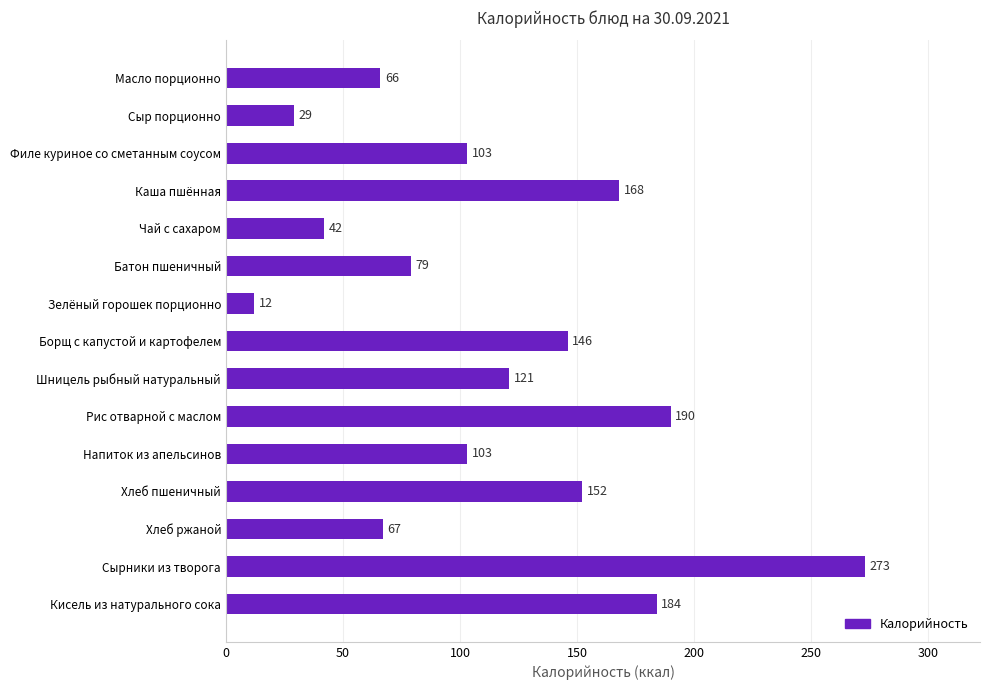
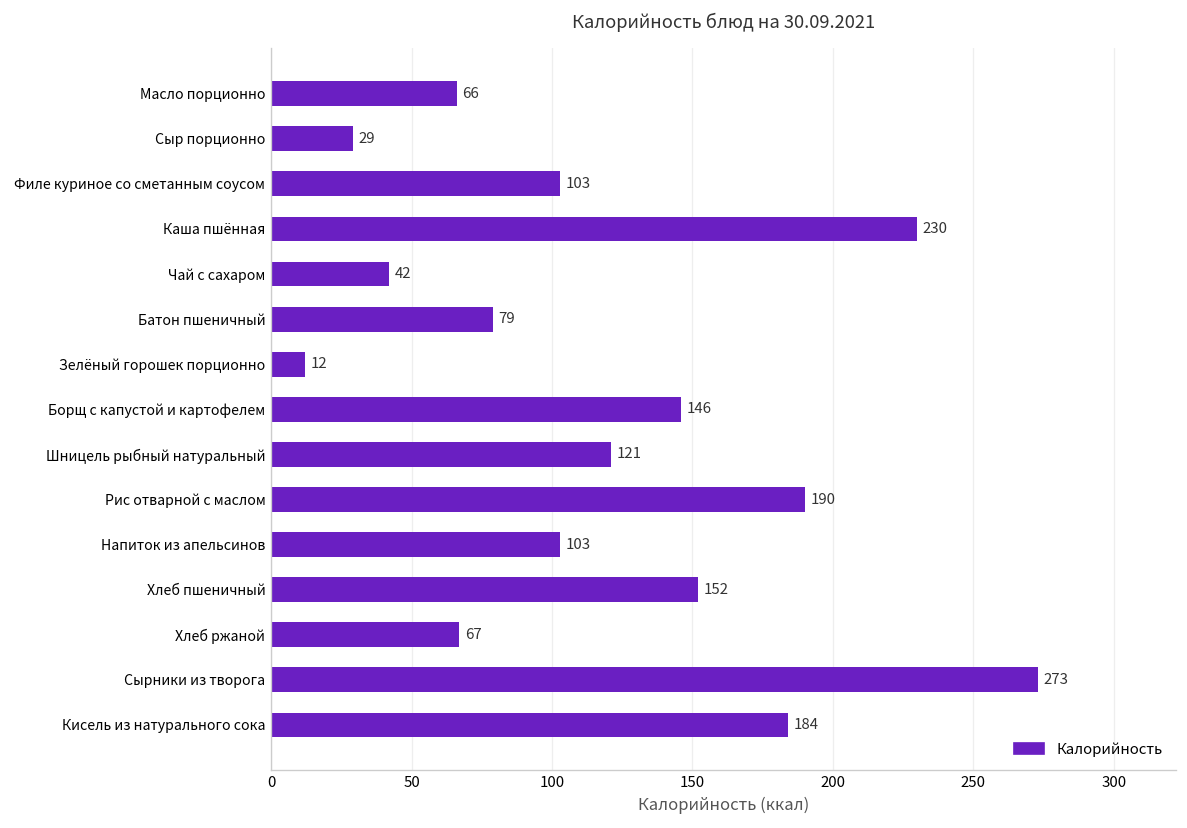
  {
    "Масло порционно": 66,
    "Сыр порционно": 29,
    "Филе куриное со сметанным соусом": 103,
-   "Каша пшённая": 168,
+   "Каша пшённая": 230,
    "Чай с сахаром": 42,
    "Батон пшеничный": 79,
    "Зелёный горошек порционно": 12,
    "Борщ с капустой и картофелем": 146,
    "Шницель рыбный натуральный": 121,
    "Рис отварной с маслом": 190,
    "Напиток из апельсинов": 103,
    "Хлеб пшеничный": 152,
    "Хлеб ржаной": 67,
    "Сырники из творога": 273,
    "Кисель из натурального сока": 184
  }
